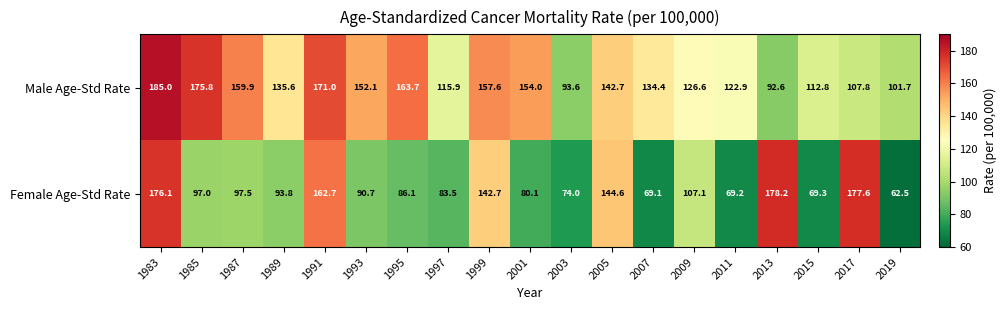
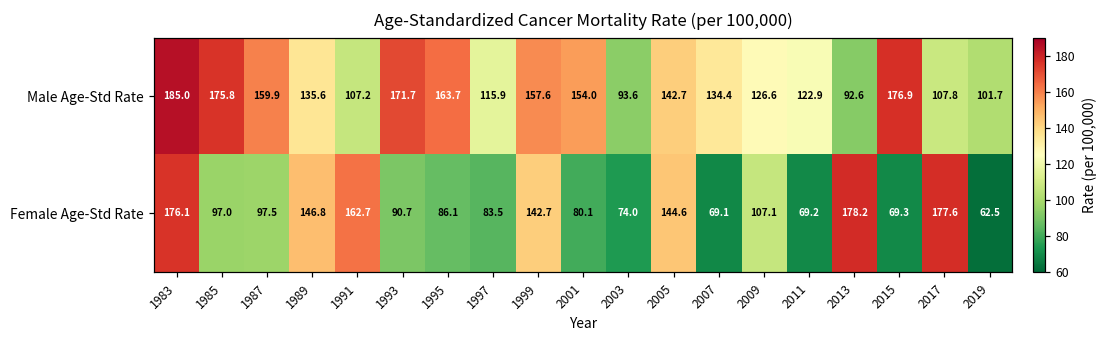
  {
    "Male Age-Std Rate": {
      "1983": 185.0,
      "1985": 175.8,
      "1987": 159.9,
      "1989": 135.6,
-     "1991": 171.0,
-     "1993": 152.1,
+     "1991": 107.2,
+     "1993": 171.7,
      "1995": 163.7,
      "1997": 115.9,
      "1999": 157.6,
      "2001": 154.0,
      "2003": 93.6,
      "2005": 142.7,
      "2007": 134.4,
      "2009": 126.6,
      "2011": 122.9,
      "2013": 92.6,
-     "2015": 112.8,
+     "2015": 176.9,
      "2017": 107.8,
      "2019": 101.7
    },
    "Female Age-Std Rate": {
      "1983": 176.1,
      "1985": 97.0,
      "1987": 97.5,
-     "1989": 93.8,
+     "1989": 146.8,
      "1991": 162.7,
      "1993": 90.7,
      "1995": 86.1,
      "1997": 83.5,
      "1999": 142.7,
      "2001": 80.1,
      "2003": 74.0,
      "2005": 144.6,
      "2007": 69.1,
      "2009": 107.1,
      "2011": 69.2,
      "2013": 178.2,
      "2015": 69.3,
      "2017": 177.6,
      "2019": 62.5
    }
  }
